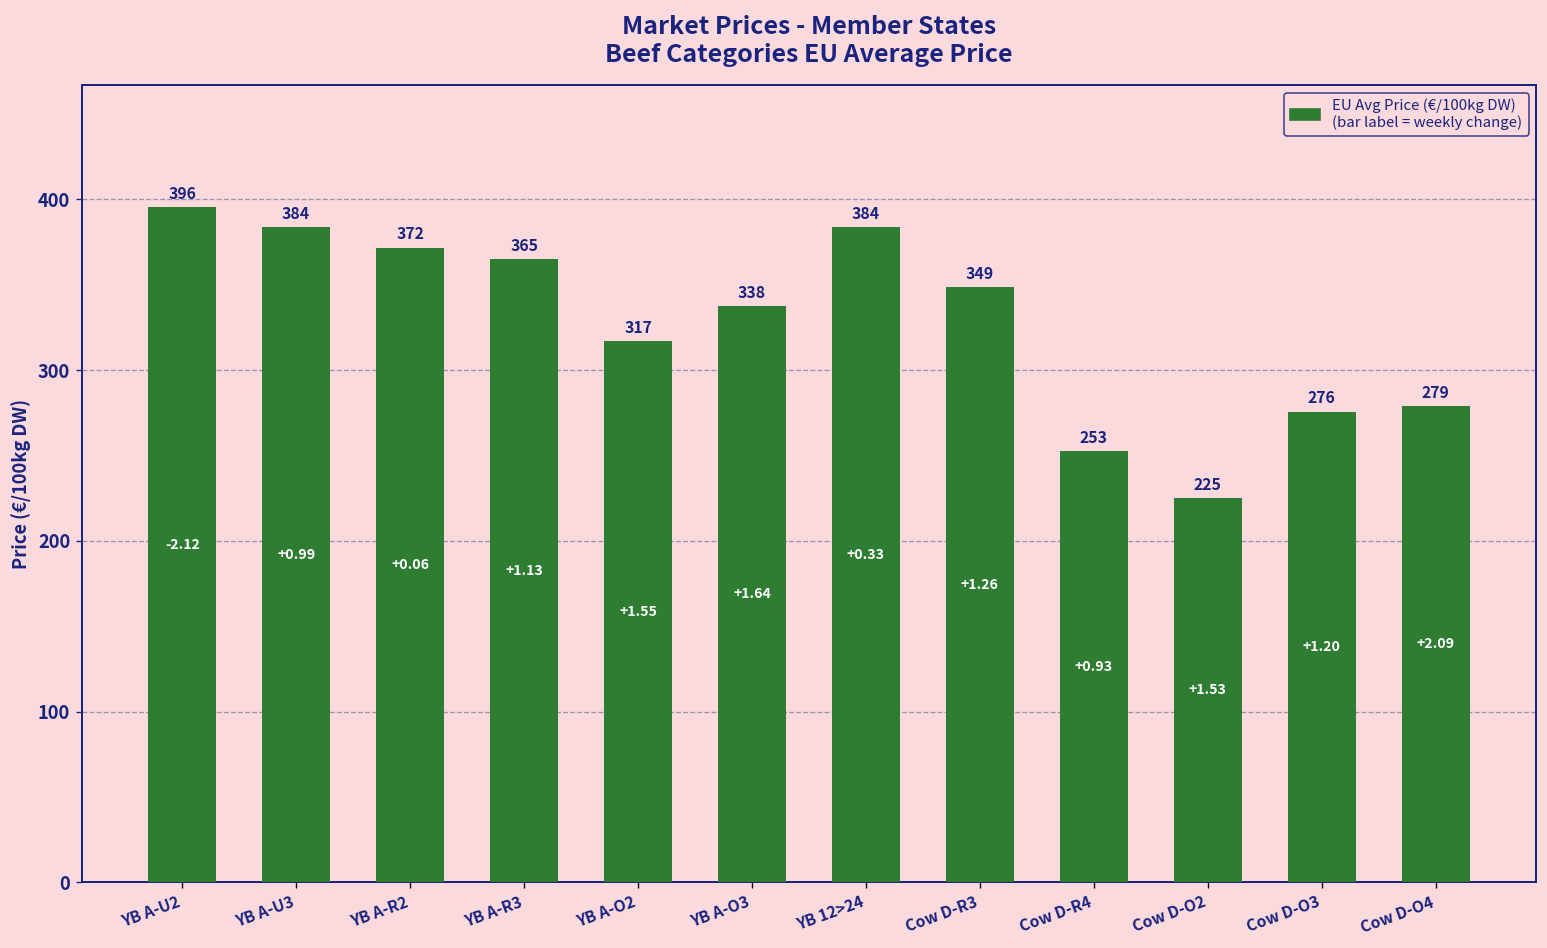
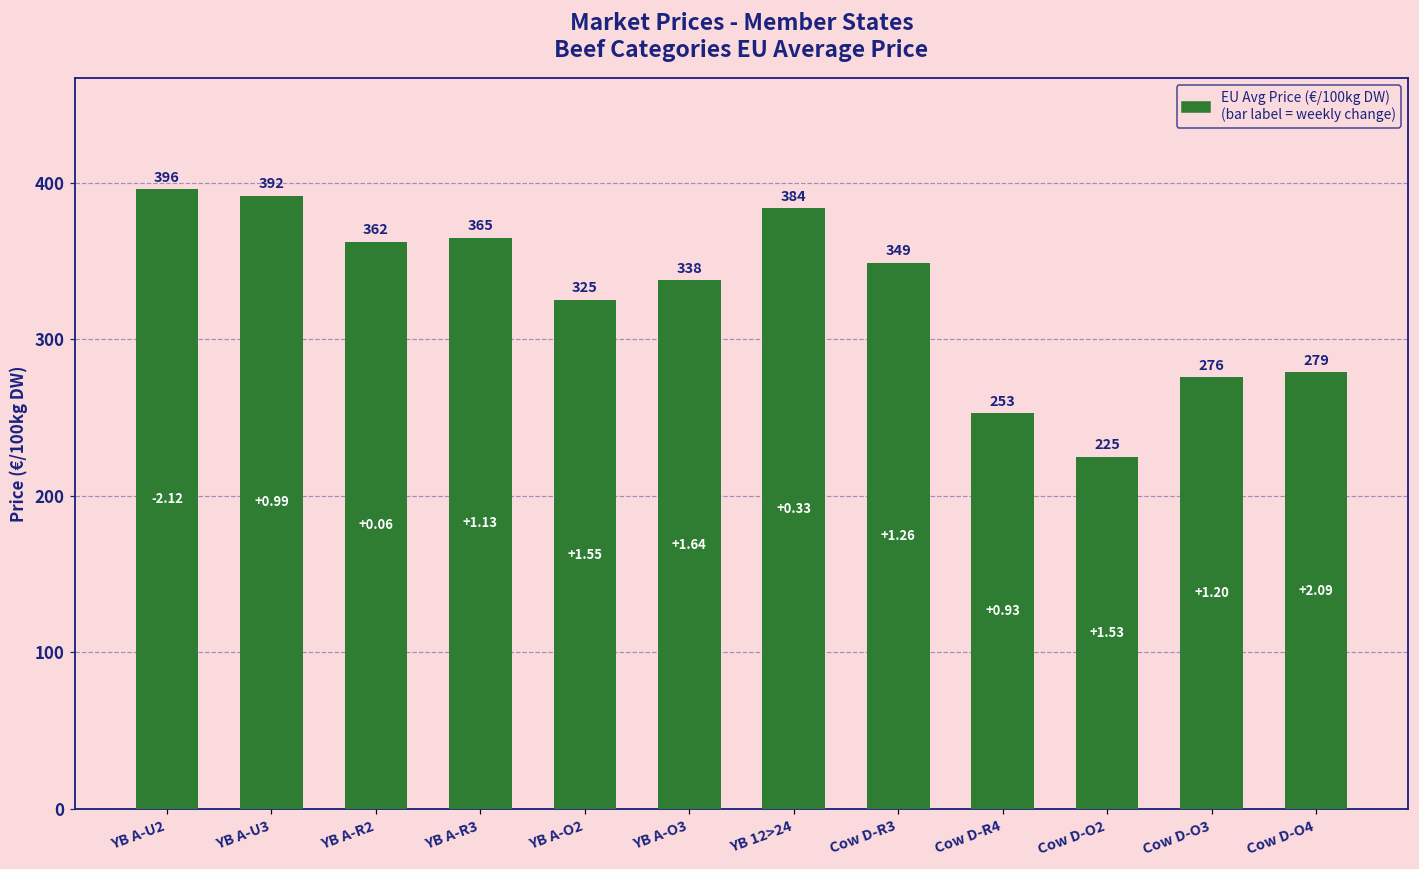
  {
    "YB A-U2": 396,
-   "YB A-U3": 384,
-   "YB A-R2": 372,
+   "YB A-U3": 392,
+   "YB A-R2": 362,
    "YB A-R3": 365,
-   "YB A-O2": 317,
+   "YB A-O2": 325,
    "YB A-O3": 338,
    "YB 12>24": 384,
    "Cow D-R3": 349,
    "Cow D-R4": 253,
    "Cow D-O2": 225,
    "Cow D-O3": 276,
    "Cow D-O4": 279
  }
